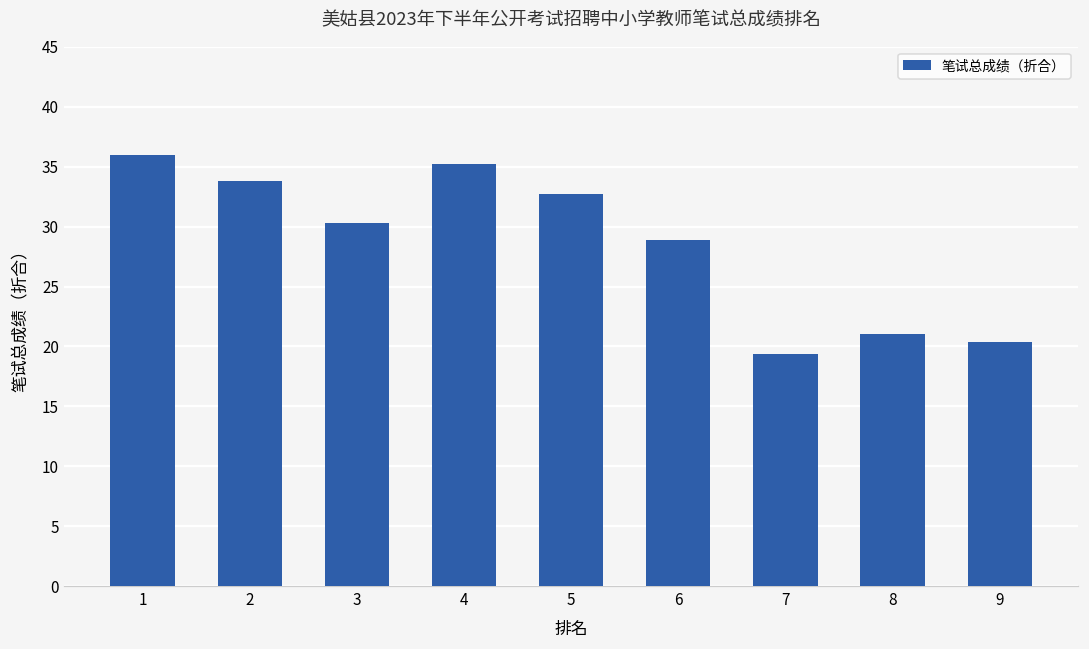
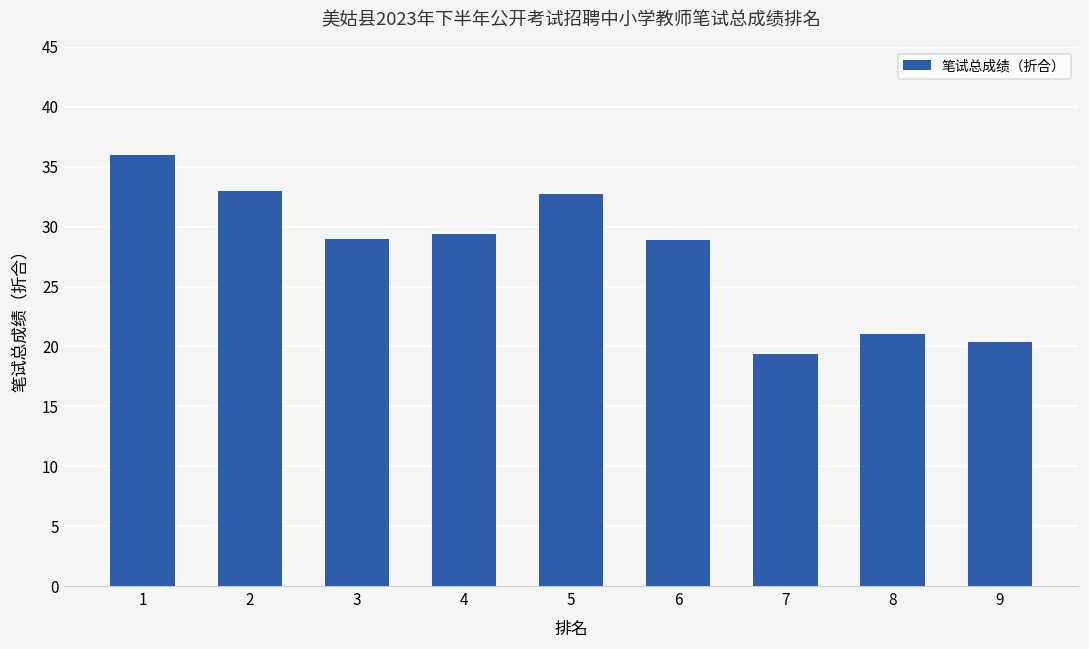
  {
    "1": 36.0,
-   "2": 33.8,
-   "3": 30.3,
-   "4": 35.2,
+   "2": 33.0,
+   "3": 29.0,
+   "4": 29.4,
    "5": 32.7,
    "6": 28.9,
    "7": 19.4,
    "8": 21.0,
    "9": 20.4
  }
